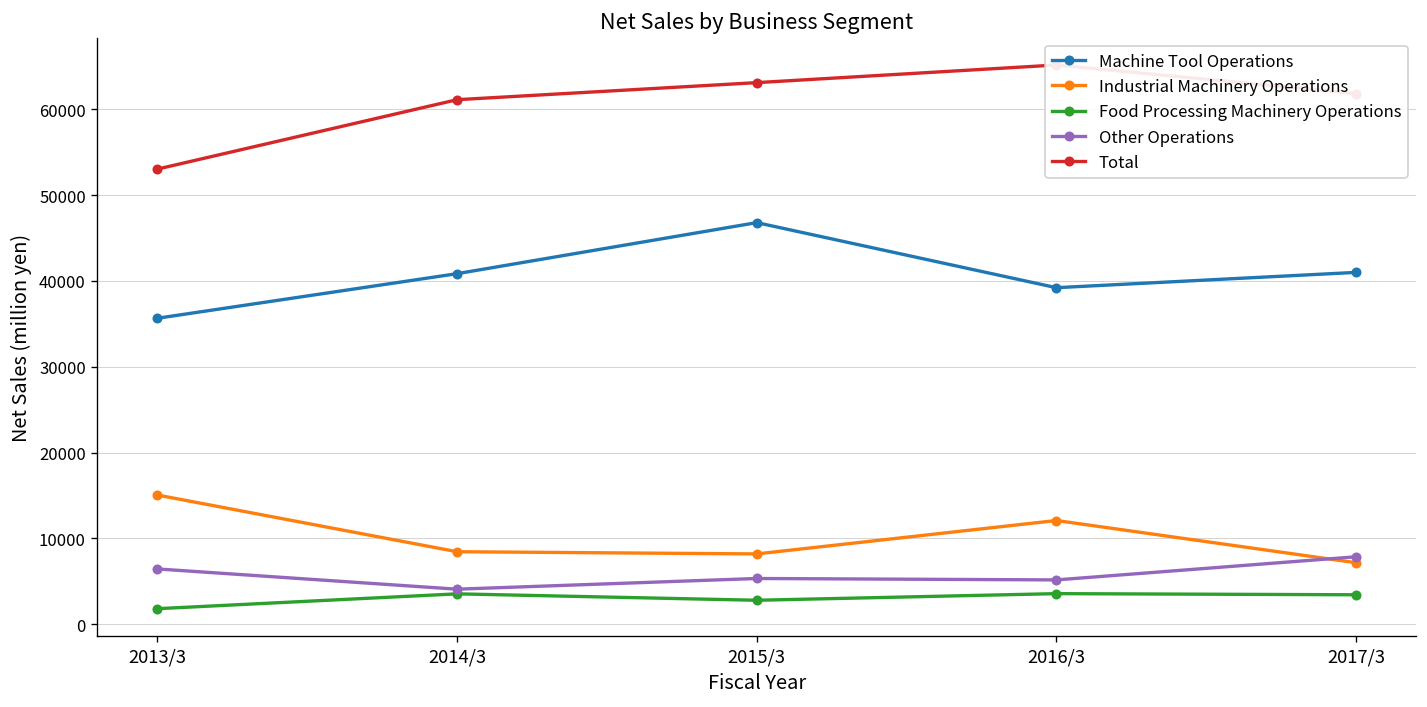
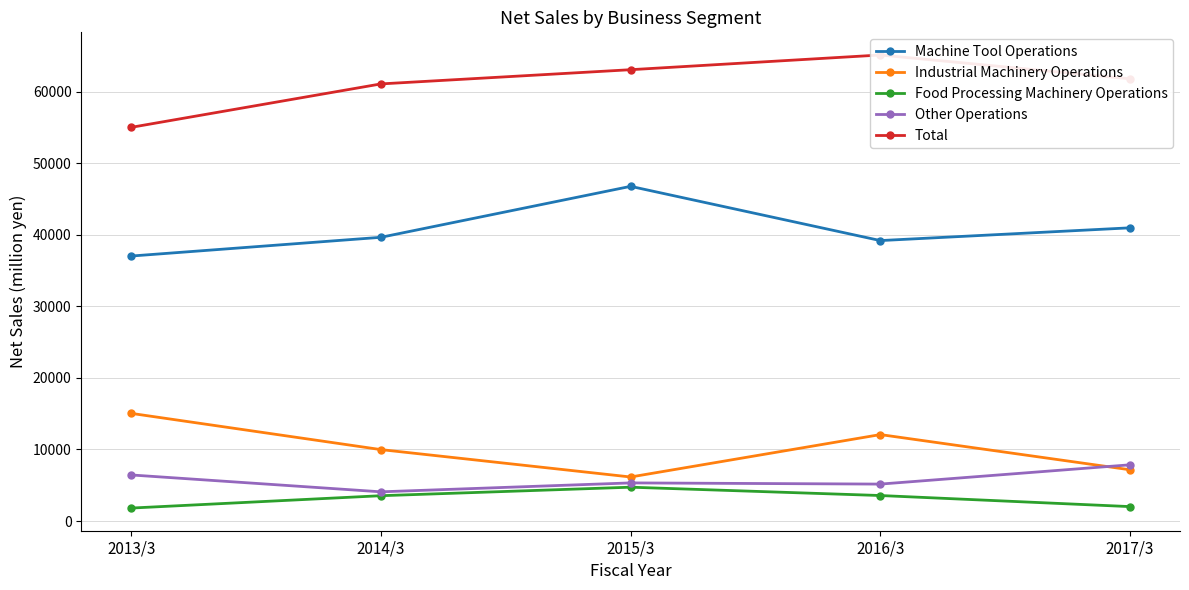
  {
    "Machine Tool Operations": {
-     "2013/3": 36000,
-     "2014/3": 41000,
+     "2013/3": 37000,
+     "2014/3": 40000,
      "2015/3": 47000,
      "2016/3": 39000,
      "2017/3": 41000
    },
    "Industrial Machinery Operations": {
      "2013/3": 15000,
-     "2014/3": 8000,
-     "2015/3": 8000,
+     "2014/3": 10000,
+     "2015/3": 6000,
      "2016/3": 12000,
      "2017/3": 7000
    },
    "Food Processing Machinery Operations": {
      "2013/3": 2000,
      "2014/3": 4000,
-     "2015/3": 3000,
+     "2015/3": 5000,
      "2016/3": 4000,
-     "2017/3": 3000
+     "2017/3": 2000
    },
    "Other Operations": {
      "2013/3": 6000,
      "2014/3": 4000,
      "2015/3": 5000,
      "2016/3": 5000,
      "2017/3": 8000
    },
    "Total": {
-     "2013/3": 53000,
+     "2013/3": 55000,
      "2014/3": 61000,
      "2015/3": 63000
    }
  }
